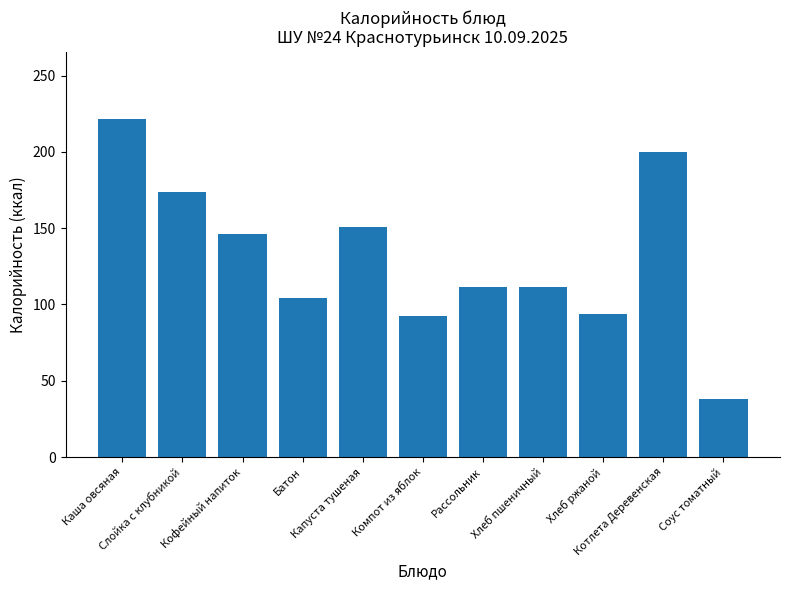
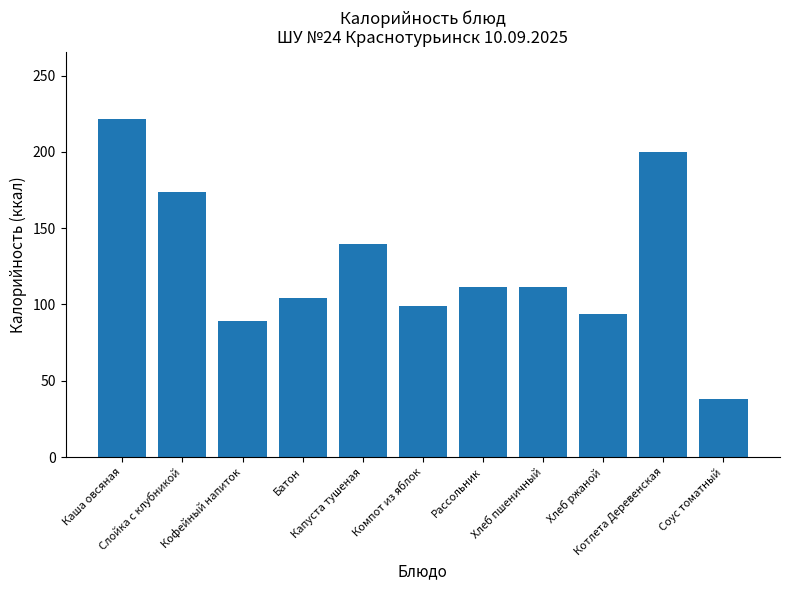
  {
    "Каша овсяная": 221,
    "Слойка с клубникой": 174,
-   "Кофейный напиток": 146,
+   "Кофейный напиток": 89,
    "Батон": 104,
-   "Капуста тушеная": 151,
-   "Компот из яблок": 92,
+   "Капуста тушеная": 140,
+   "Компот из яблок": 99,
    "Рассольник": 111,
    "Хлеб пшеничный": 112,
    "Хлеб ржаной": 94,
    "Котлета Деревенская": 200,
    "Соус томатный": 38
  }
